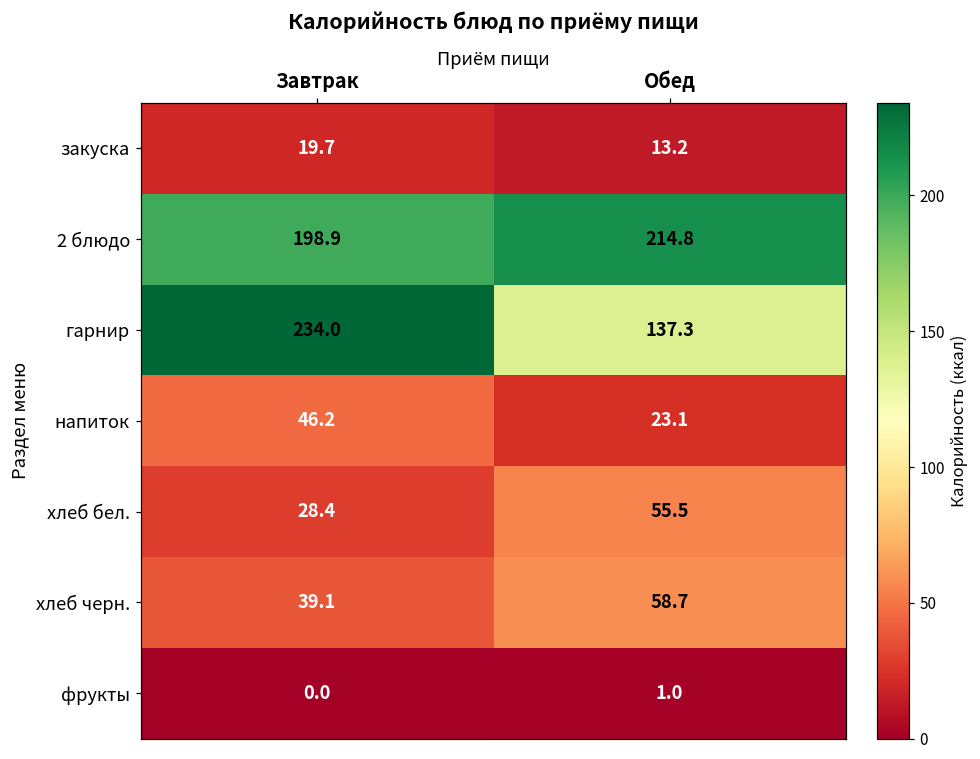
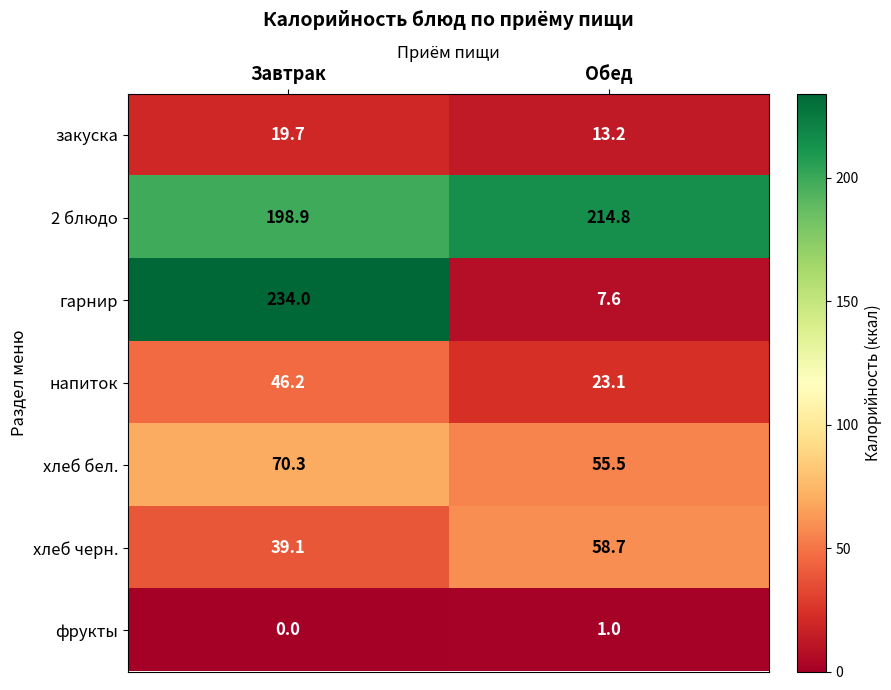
  {
    "закуска": {
      "Завтрак": 19.7,
      "Обед": 13.2
    },
    "2 блюдо": {
      "Завтрак": 198.9,
      "Обед": 214.8
    },
    "гарнир": {
      "Завтрак": 234.0,
-     "Обед": 137.3
+     "Обед": 7.6
    },
    "напиток": {
      "Завтрак": 46.2,
      "Обед": 23.1
    },
    "хлеб бел.": {
-     "Завтрак": 28.4,
+     "Завтрак": 70.3,
      "Обед": 55.5
    },
    "хлеб черн.": {
      "Завтрак": 39.1,
      "Обед": 58.7
    },
    "фрукты": {
      "Завтрак": 0.0,
      "Обед": 1.0
    }
  }
